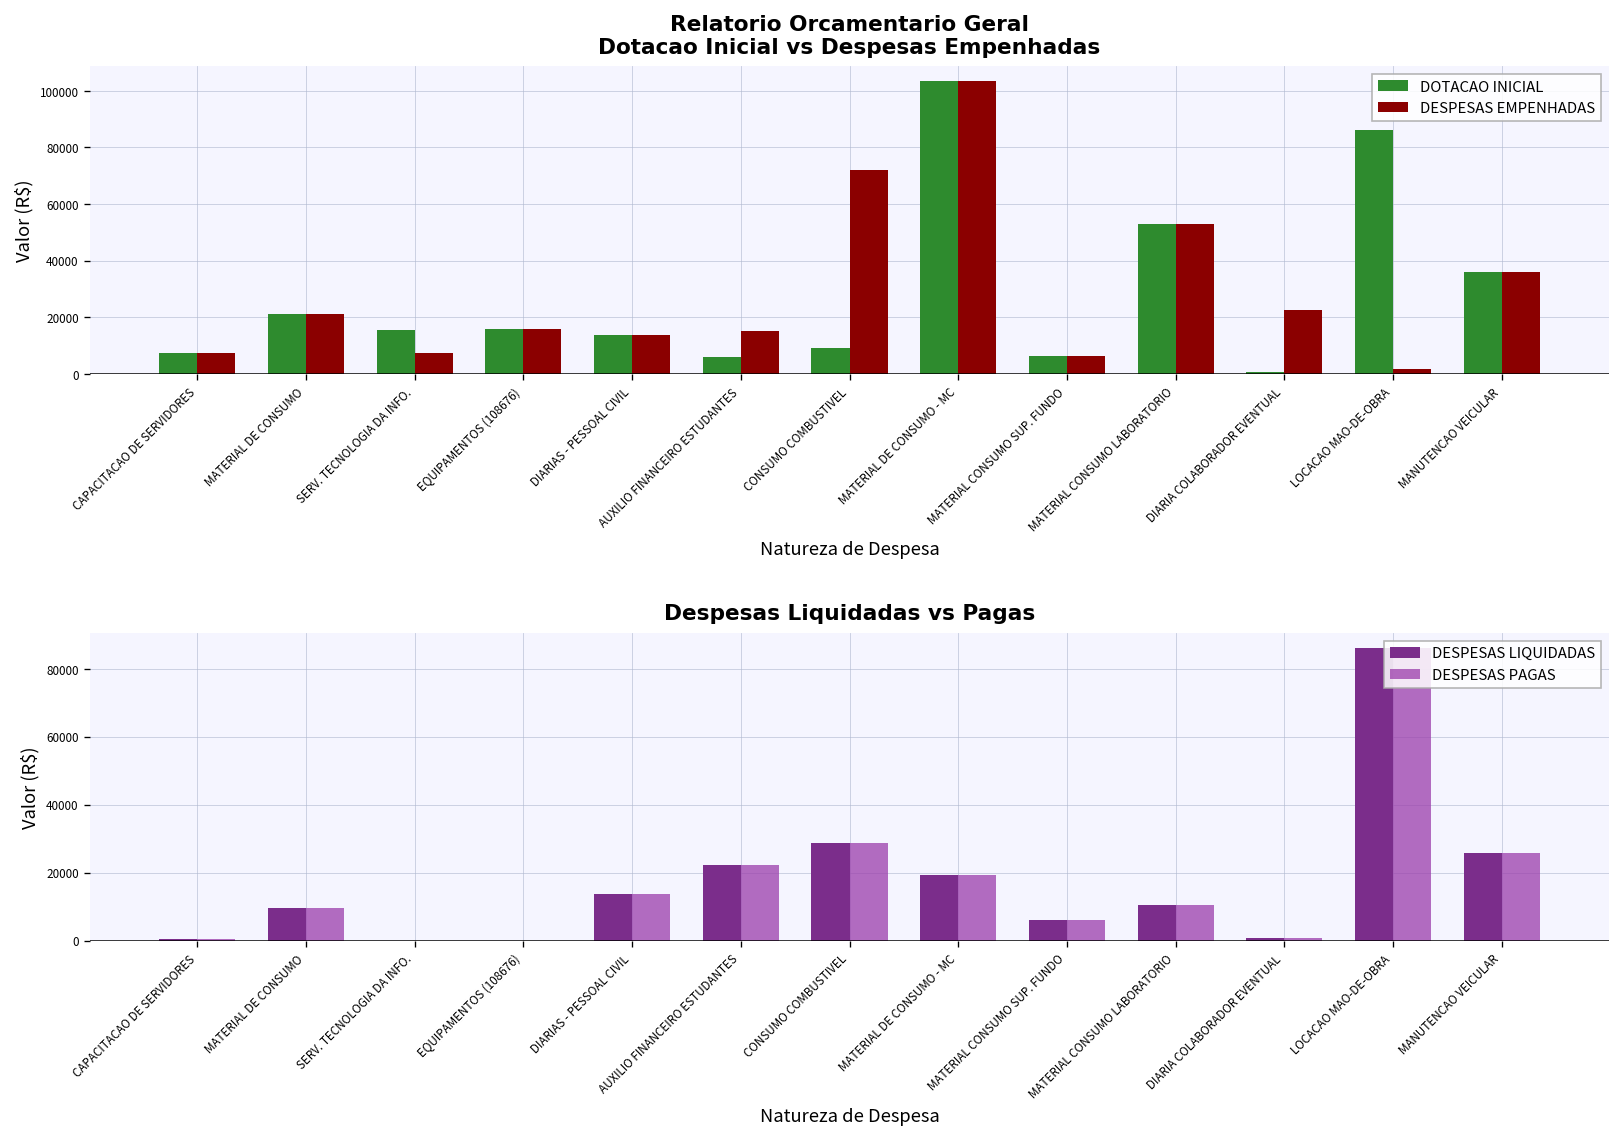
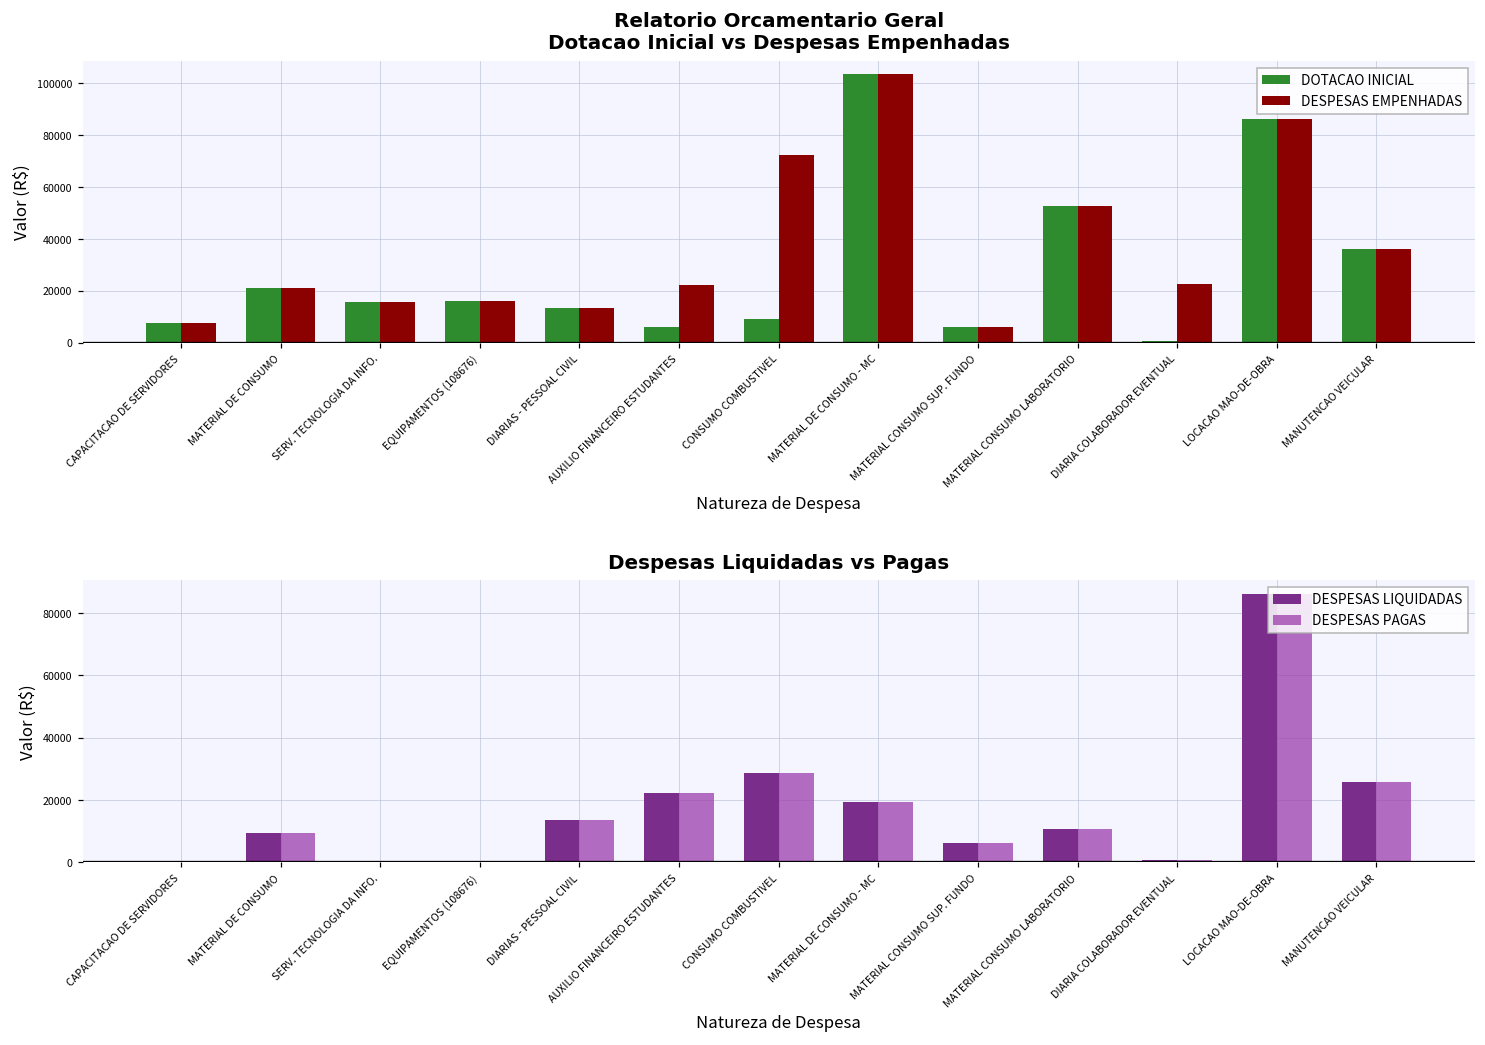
  {
    "Relatorio Orcamentario Geral Dotacao Inicial vs Despesas Empenhadas": {
      "DOTACAO INICIAL": {
        "CAPACITACAO DE SERVIDORES": 7000,
        "MATERIAL DE CONSUMO": 21000,
        "SERV. TECNOLOGIA DA INFO.": 16000,
        "EQUIPAMENTOS (108676)": 16000,
        "DIARIAS - PESSOAL CIVIL": 14000,
        "AUXILIO FINANCEIRO ESTUDANTES": 6000,
        "CONSUMO COMBUSTIVEL": 9000,
        "MATERIAL DE CONSUMO - MC": 103000,
        "MATERIAL CONSUMO SUP. FUNDO": 6000,
        "MATERIAL CONSUMO LABORATORIO": 53000,
        "LOCACAO MAO-DE-OBRA": 86000,
        "MANUTENCAO VEICULAR": 36000
      },
      "DESPESAS EMPENHADAS": {
        "CAPACITACAO DE SERVIDORES": 7000,
        "MATERIAL DE CONSUMO": 21000,
-       "SERV. TECNOLOGIA DA INFO.": 7000,
+       "SERV. TECNOLOGIA DA INFO.": 16000,
        "EQUIPAMENTOS (108676)": 16000,
        "DIARIAS - PESSOAL CIVIL": 14000,
-       "AUXILIO FINANCEIRO ESTUDANTES": 15000,
+       "AUXILIO FINANCEIRO ESTUDANTES": 22000,
        "CONSUMO COMBUSTIVEL": 72000,
        "MATERIAL DE CONSUMO - MC": 103000,
        "MATERIAL CONSUMO SUP. FUNDO": 6000,
        "MATERIAL CONSUMO LABORATORIO": 53000,
        "DIARIA COLABORADOR EVENTUAL": 23000,
-       "LOCACAO MAO-DE-OBRA": 2000,
+       "LOCACAO MAO-DE-OBRA": 86000,
        "MANUTENCAO VEICULAR": 36000
      }
    }
  }
